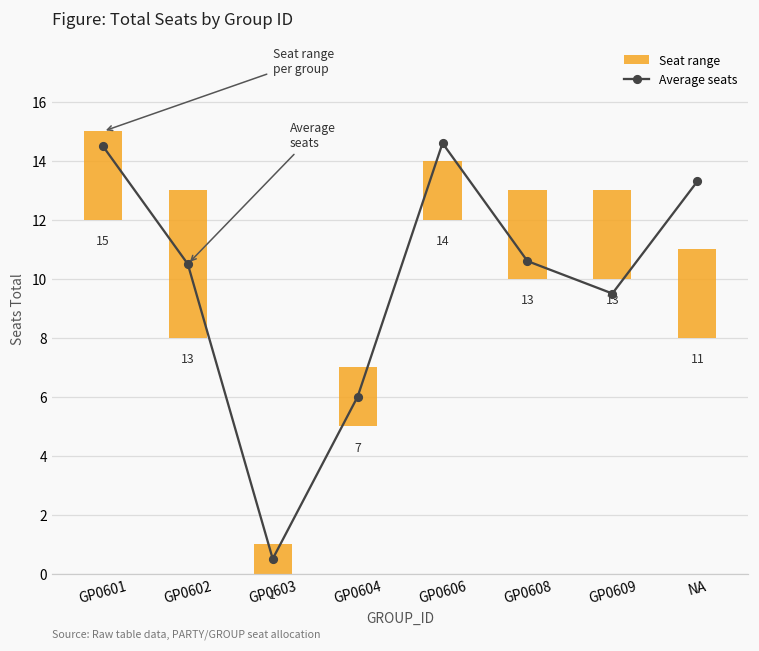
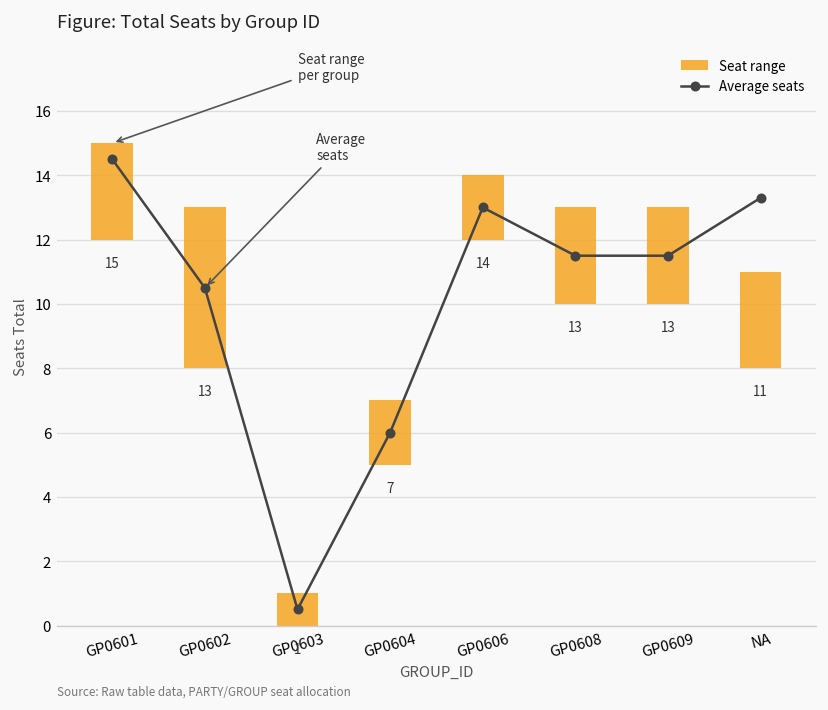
  {
    "Average seats": {
      "GP0601": 14.5,
      "GP0602": 10.5,
      "GP0604": 6.0,
-     "GP0606": 14.6,
-     "GP0608": 10.6,
-     "GP0609": 9.5,
+     "GP0606": 13.0,
+     "GP0608": 11.5,
+     "GP0609": 11.5,
      "NA": 13.3
    }
  }
